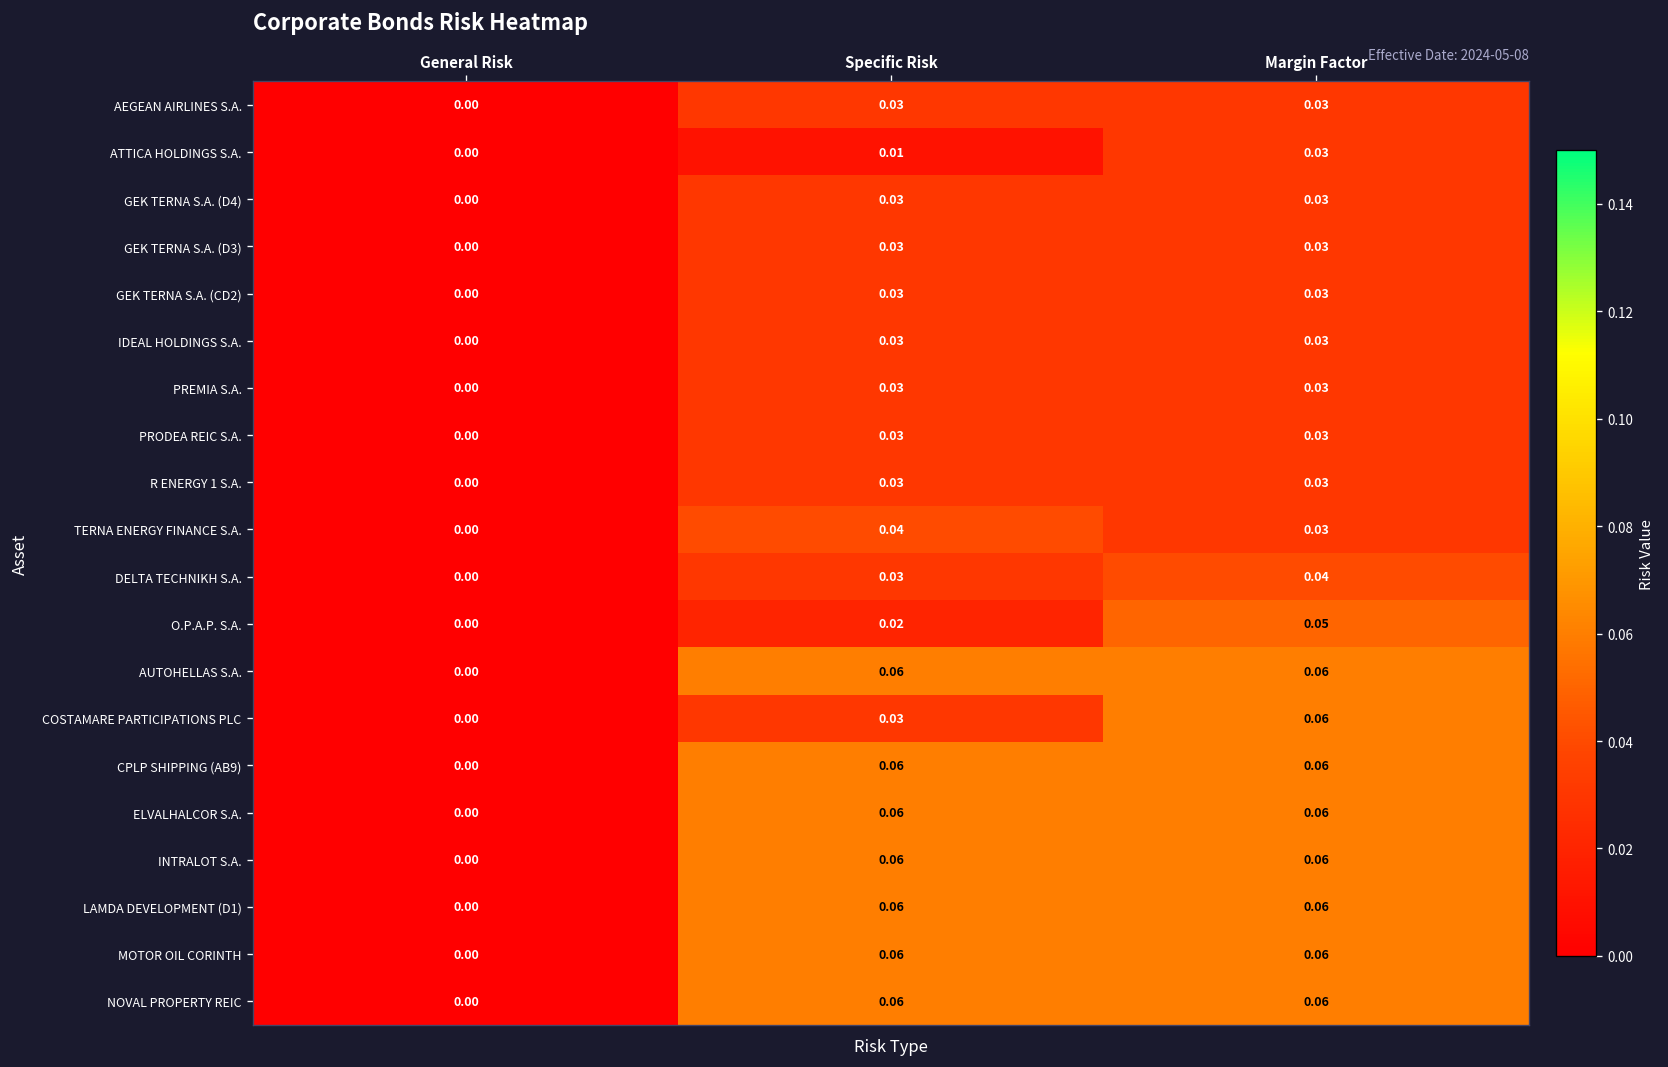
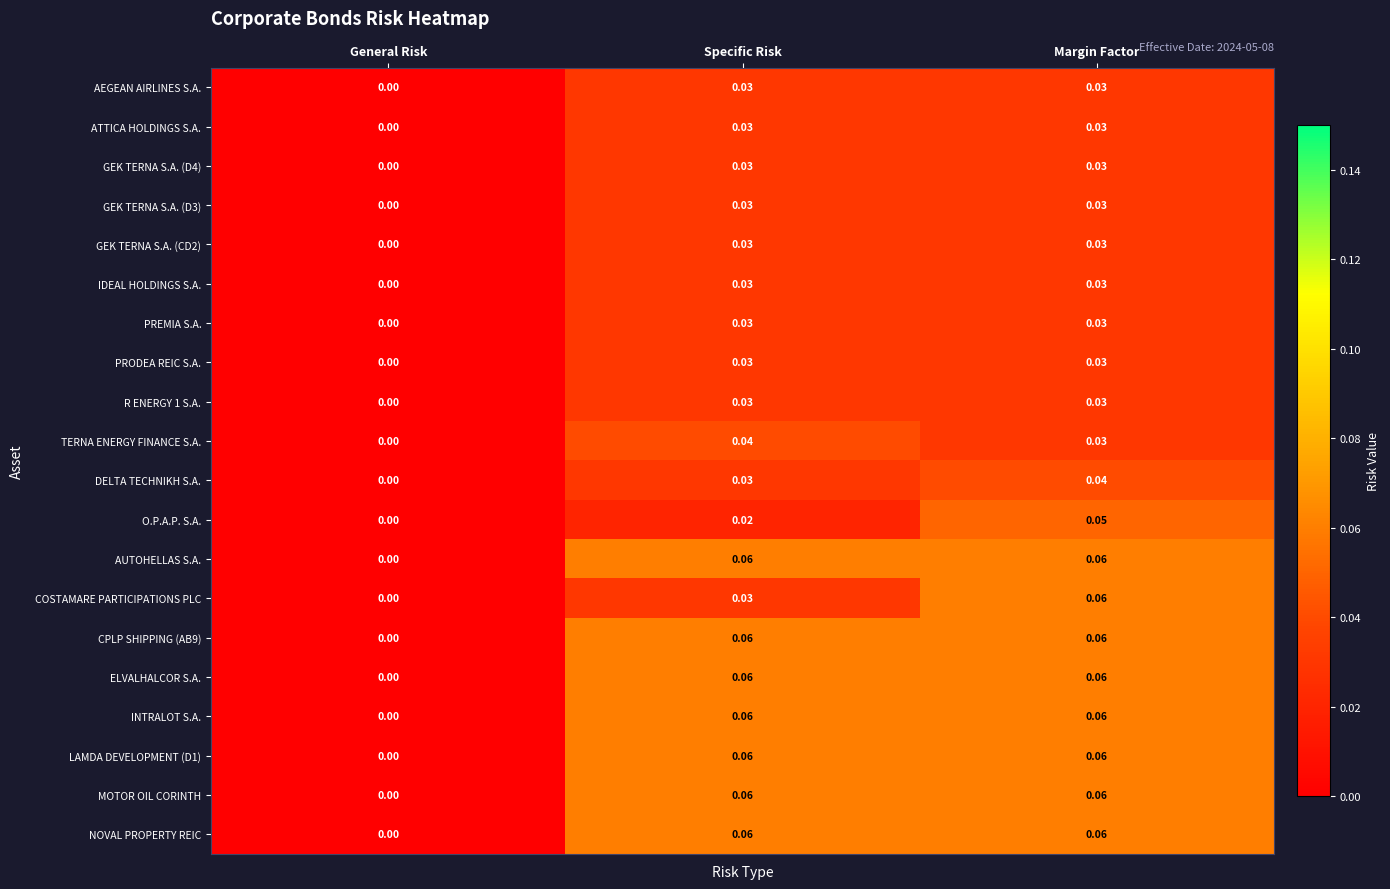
  {
    "AEGEAN AIRLINES S.A.": {
      "General Risk": 0.00,
      "Specific Risk": 0.03,
      "Margin Factor": 0.03
    },
    "ATTICA HOLDINGS S.A.": {
      "General Risk": 0.00,
-     "Specific Risk": 0.01,
+     "Specific Risk": 0.03,
      "Margin Factor": 0.03
    },
    "GEK TERNA S.A. (D4)": {
      "General Risk": 0.00,
      "Specific Risk": 0.03,
      "Margin Factor": 0.03
    },
    "GEK TERNA S.A. (D3)": {
      "General Risk": 0.00,
      "Specific Risk": 0.03,
      "Margin Factor": 0.03
    },
    "GEK TERNA S.A. (CD2)": {
      "General Risk": 0.00,
      "Specific Risk": 0.03,
      "Margin Factor": 0.03
    },
    "IDEAL HOLDINGS S.A.": {
      "General Risk": 0.00,
      "Specific Risk": 0.03,
      "Margin Factor": 0.03
    },
    "PREMIA S.A.": {
      "General Risk": 0.00,
      "Specific Risk": 0.03,
      "Margin Factor": 0.03
    },
    "PRODEA REIC S.A.": {
      "General Risk": 0.00,
      "Specific Risk": 0.03,
      "Margin Factor": 0.03
    },
    "R ENERGY 1 S.A.": {
      "General Risk": 0.00,
      "Specific Risk": 0.03,
      "Margin Factor": 0.03
    },
    "TERNA ENERGY FINANCE S.A.": {
      "General Risk": 0.00,
      "Specific Risk": 0.04,
      "Margin Factor": 0.03
    },
    "DELTA TECHNIKH S.A.": {
      "General Risk": 0.00,
      "Specific Risk": 0.03,
      "Margin Factor": 0.04
    },
    "O.P.A.P. S.A.": {
      "General Risk": 0.00,
      "Specific Risk": 0.02,
      "Margin Factor": 0.05
    },
    "AUTOHELLAS S.A.": {
      "General Risk": 0.00,
      "Specific Risk": 0.06,
      "Margin Factor": 0.06
    },
    "COSTAMARE PARTICIPATIONS PLC": {
      "General Risk": 0.00,
      "Specific Risk": 0.03,
      "Margin Factor": 0.06
    },
    "CPLP SHIPPING (AB9)": {
      "General Risk": 0.00,
      "Specific Risk": 0.06,
      "Margin Factor": 0.06
    },
    "ELVALHALCOR S.A.": {
      "General Risk": 0.00,
      "Specific Risk": 0.06,
      "Margin Factor": 0.06
    },
    "INTRALOT S.A.": {
      "General Risk": 0.00,
      "Specific Risk": 0.06,
      "Margin Factor": 0.06
    },
    "LAMDA DEVELOPMENT (D1)": {
      "General Risk": 0.00,
      "Specific Risk": 0.06,
      "Margin Factor": 0.06
    },
    "MOTOR OIL CORINTH": {
      "General Risk": 0.00,
      "Specific Risk": 0.06,
      "Margin Factor": 0.06
    },
    "NOVAL PROPERTY REIC": {
      "General Risk": 0.00,
      "Specific Risk": 0.06,
      "Margin Factor": 0.06
    }
  }
